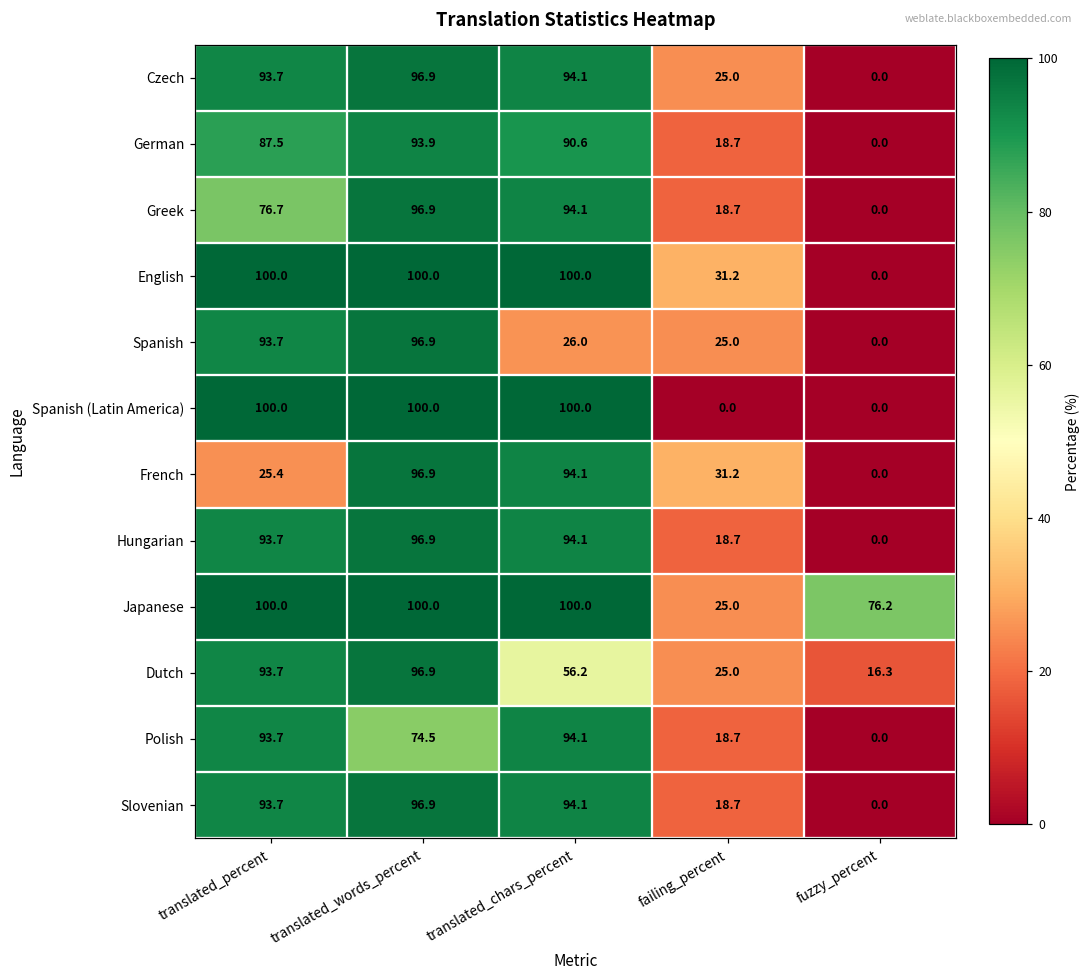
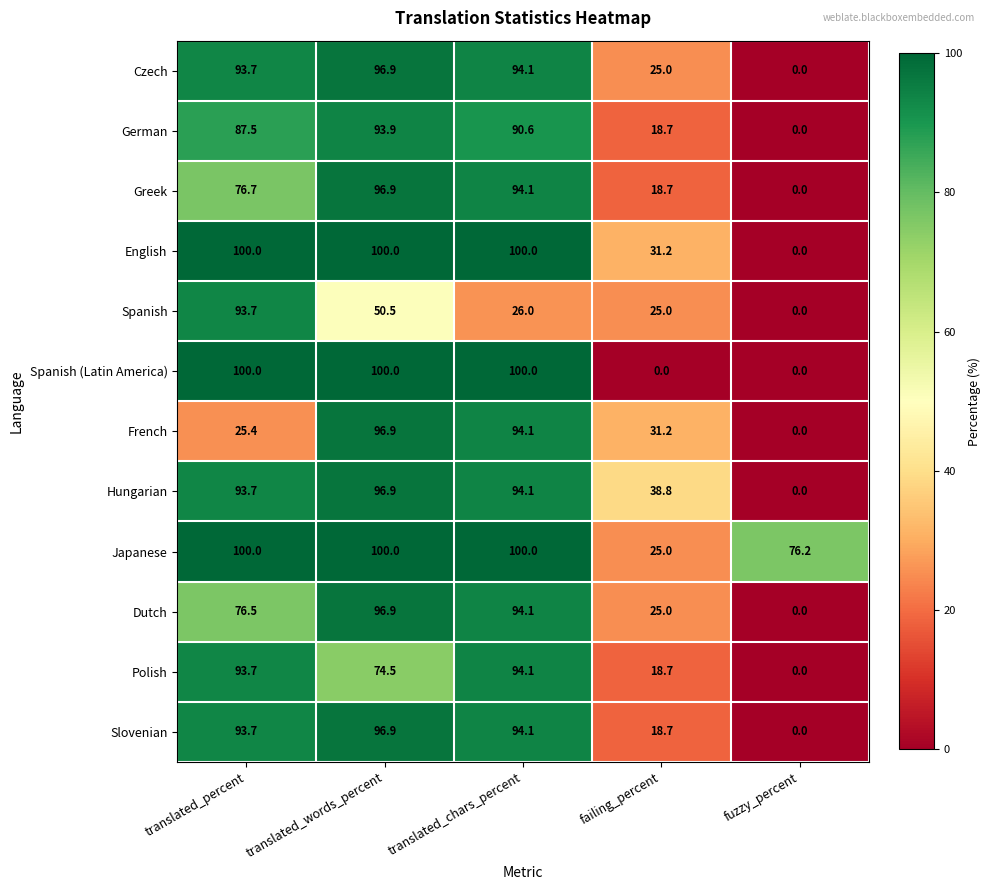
  {
    "Czech": {
      "translated_percent": 93.7,
      "translated_words_percent": 96.9,
      "translated_chars_percent": 94.1,
      "failing_percent": 25.0,
      "fuzzy_percent": 0.0
    },
    "German": {
      "translated_percent": 87.5,
      "translated_words_percent": 93.9,
      "translated_chars_percent": 90.6,
      "failing_percent": 18.7,
      "fuzzy_percent": 0.0
    },
    "Greek": {
      "translated_percent": 76.7,
      "translated_words_percent": 96.9,
      "translated_chars_percent": 94.1,
      "failing_percent": 18.7,
      "fuzzy_percent": 0.0
    },
    "English": {
      "translated_percent": 100.0,
      "translated_words_percent": 100.0,
      "translated_chars_percent": 100.0,
      "failing_percent": 31.2,
      "fuzzy_percent": 0.0
    },
    "Spanish": {
      "translated_percent": 93.7,
-     "translated_words_percent": 96.9,
+     "translated_words_percent": 50.5,
      "translated_chars_percent": 26.0,
      "failing_percent": 25.0,
      "fuzzy_percent": 0.0
    },
    "Spanish (Latin America)": {
      "translated_percent": 100.0,
      "translated_words_percent": 100.0,
      "translated_chars_percent": 100.0,
      "failing_percent": 0.0,
      "fuzzy_percent": 0.0
    },
    "French": {
      "translated_percent": 25.4,
      "translated_words_percent": 96.9,
      "translated_chars_percent": 94.1,
      "failing_percent": 31.2,
      "fuzzy_percent": 0.0
    },
    "Hungarian": {
      "translated_percent": 93.7,
      "translated_words_percent": 96.9,
      "translated_chars_percent": 94.1,
-     "failing_percent": 18.7,
+     "failing_percent": 38.8,
      "fuzzy_percent": 0.0
    },
    "Japanese": {
      "translated_percent": 100.0,
      "translated_words_percent": 100.0,
      "translated_chars_percent": 100.0,
      "failing_percent": 25.0,
      "fuzzy_percent": 76.2
    },
    "Dutch": {
-     "translated_percent": 93.7,
+     "translated_percent": 76.5,
      "translated_words_percent": 96.9,
-     "translated_chars_percent": 56.2,
+     "translated_chars_percent": 94.1,
      "failing_percent": 25.0,
-     "fuzzy_percent": 16.3
+     "fuzzy_percent": 0.0
    },
    "Polish": {
      "translated_percent": 93.7,
      "translated_words_percent": 74.5,
      "translated_chars_percent": 94.1,
      "failing_percent": 18.7,
      "fuzzy_percent": 0.0
    },
    "Slovenian": {
      "translated_percent": 93.7,
      "translated_words_percent": 96.9,
      "translated_chars_percent": 94.1,
      "failing_percent": 18.7,
      "fuzzy_percent": 0.0
    }
  }
